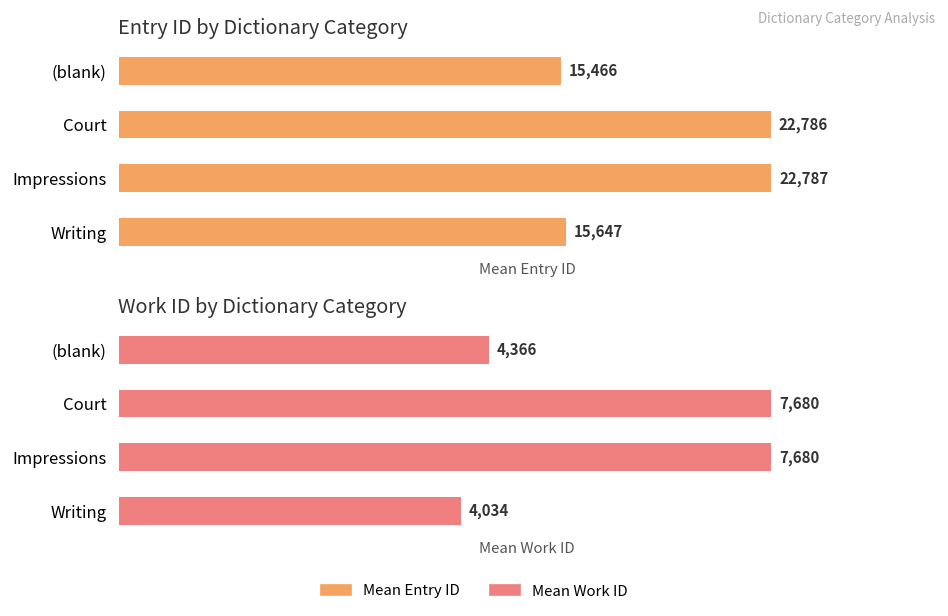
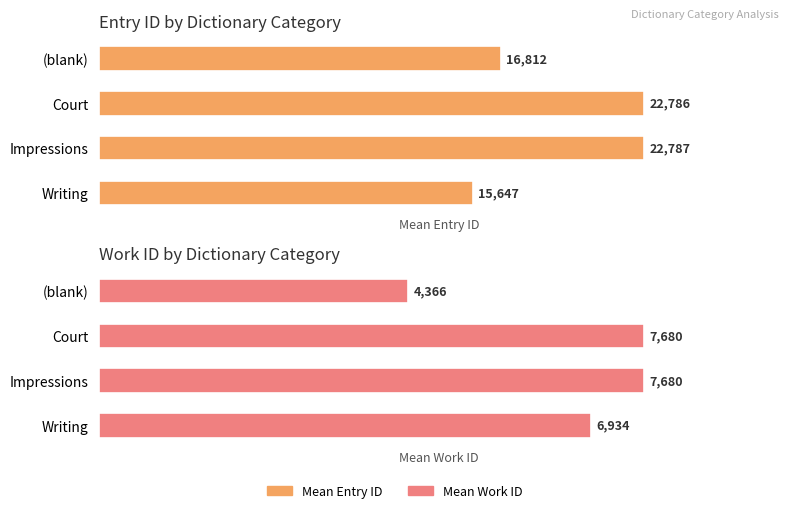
  {
    "Entry ID by Dictionary Category": {
-     "(blank)": "15,466",
+     "(blank)": "16,812",
      "Court": "22,786",
      "Impressions": "22,787",
      "Writing": "15,647"
    },
    "Work ID by Dictionary Category": {
      "(blank)": "4,366",
      "Court": "7,680",
      "Impressions": "7,680",
-     "Writing": "4,034"
+     "Writing": "6,934"
    }
  }
